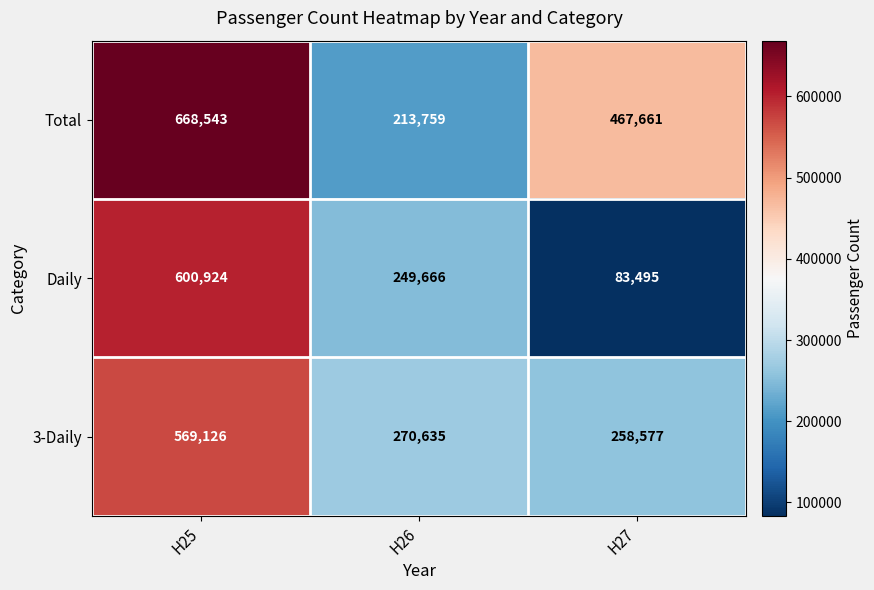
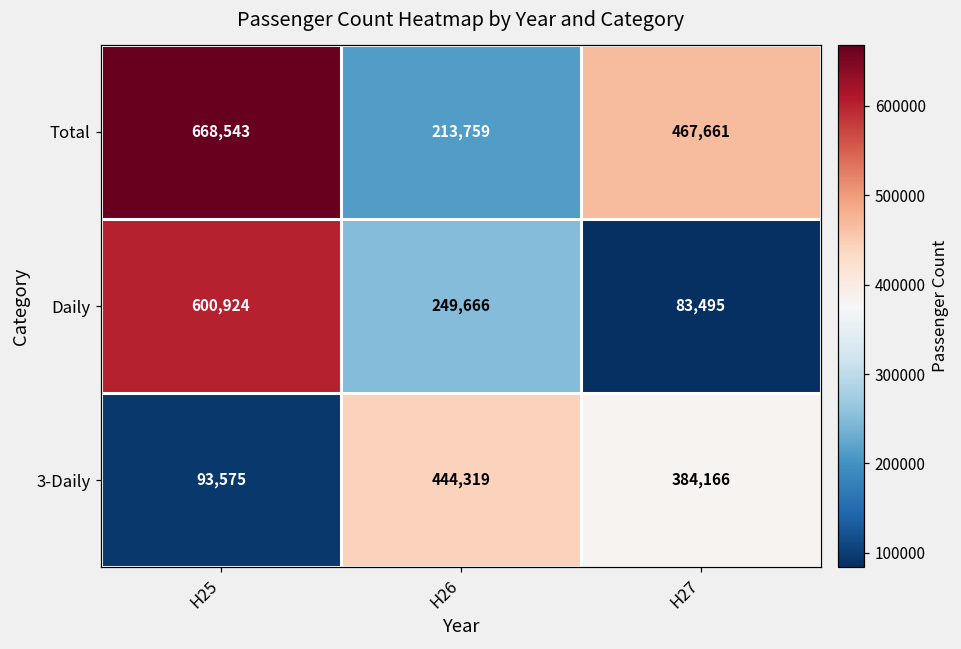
  {
    "Total": {
      "H25": "668,543",
      "H26": "213,759",
      "H27": "467,661"
    },
    "Daily": {
      "H25": "600,924",
      "H26": "249,666",
      "H27": "83,495"
    },
    "3-Daily": {
-     "H25": "569,126",
-     "H26": "270,635",
-     "H27": "258,577"
+     "H25": "93,575",
+     "H26": "444,319",
+     "H27": "384,166"
    }
  }
